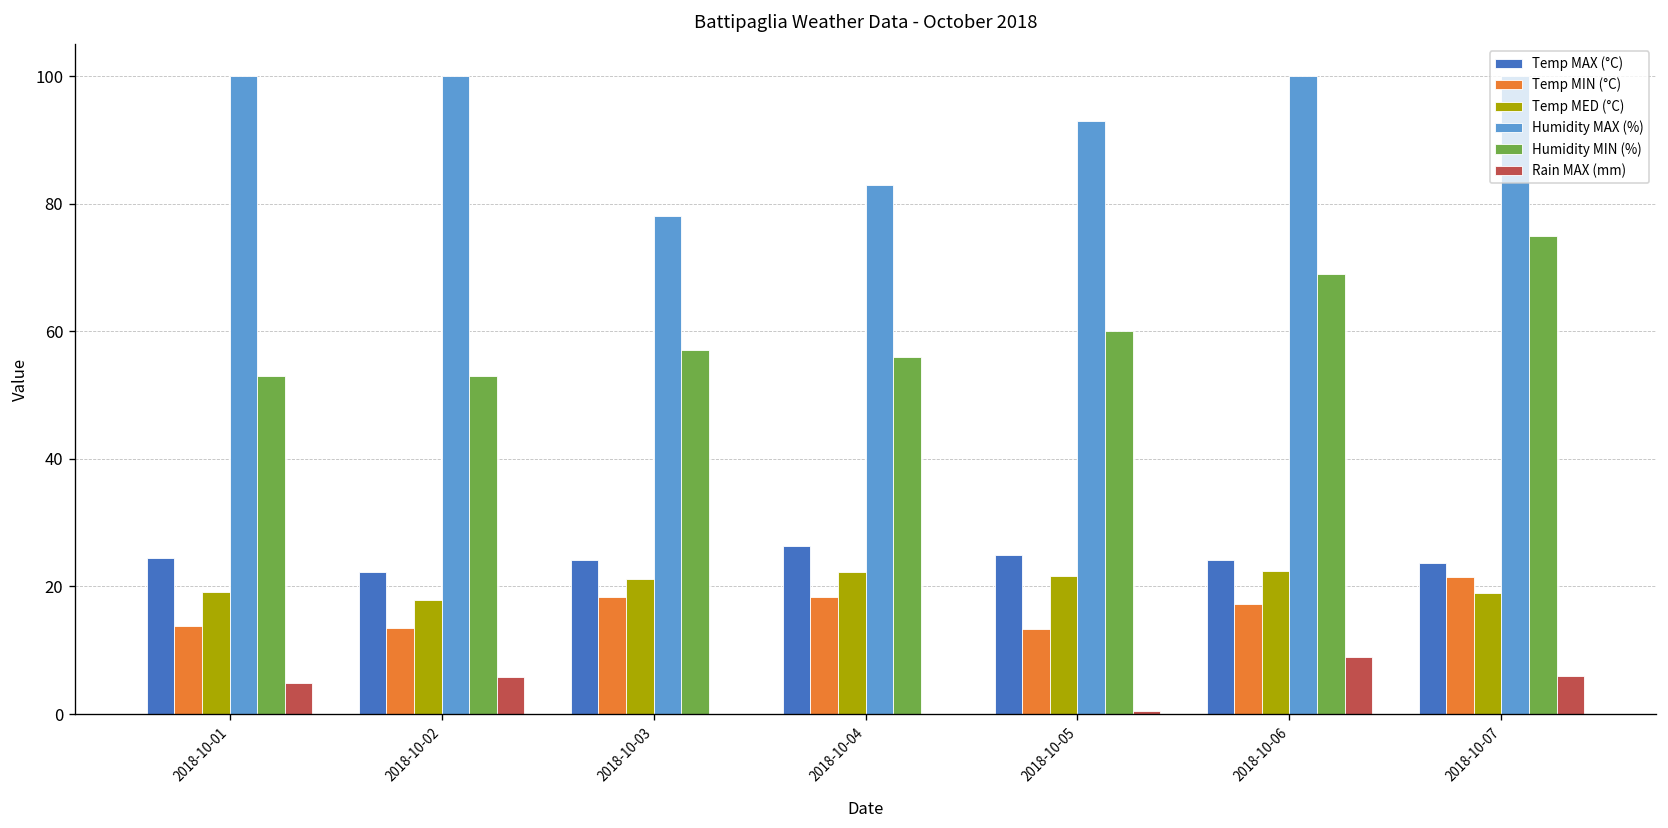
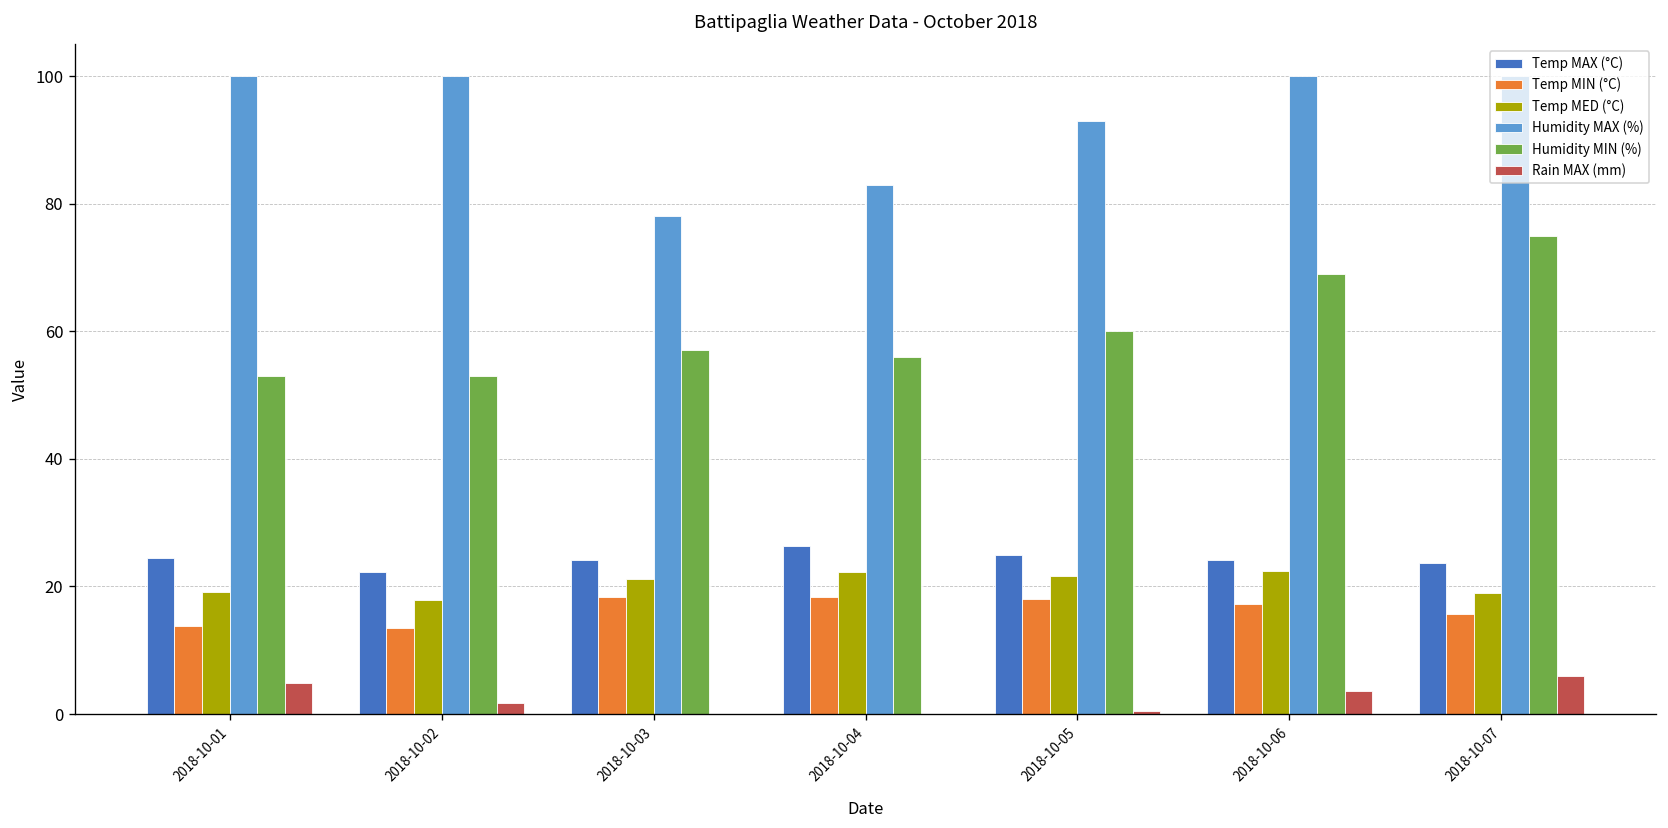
  {
    "Temp MIN (°C)": {
      "2018-10-01": 14,
      "2018-10-02": 14,
      "2018-10-03": 18,
      "2018-10-04": 18,
-     "2018-10-05": 13,
+     "2018-10-05": 18,
      "2018-10-06": 17,
-     "2018-10-07": 22
+     "2018-10-07": 16
    },
    "Temp MED (°C)": {
      "2018-10-01": 19,
      "2018-10-02": 18,
      "2018-10-03": 21,
      "2018-10-04": 22,
      "2018-10-05": 22,
      "2018-10-06": 22,
      "2018-10-07": 19
    },
    "Humidity MIN (%)": {
      "2018-10-01": 53,
      "2018-10-02": 53,
      "2018-10-03": 57,
      "2018-10-04": 56,
      "2018-10-05": 60,
      "2018-10-06": 69,
      "2018-10-07": 75
    },
    "Rain MAX (mm)": {
      "2018-10-01": 5,
-     "2018-10-02": 6,
+     "2018-10-02": 2,
      "2018-10-03": 0,
      "2018-10-04": 0,
-     "2018-10-06": 9,
+     "2018-10-06": 4,
      "2018-10-07": 6
    }
  }
